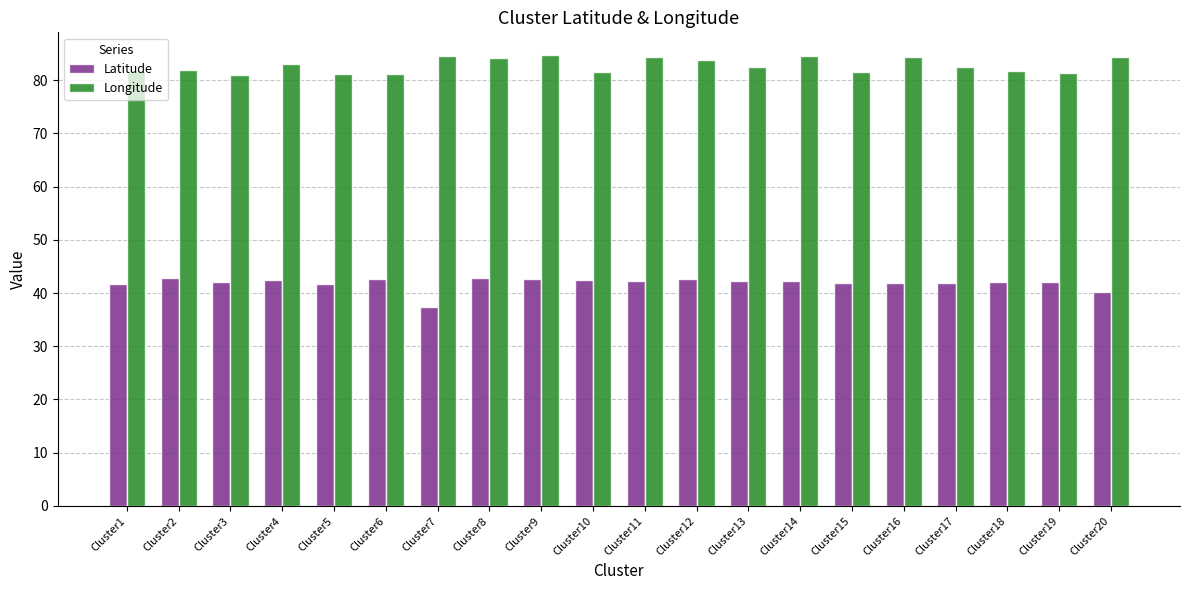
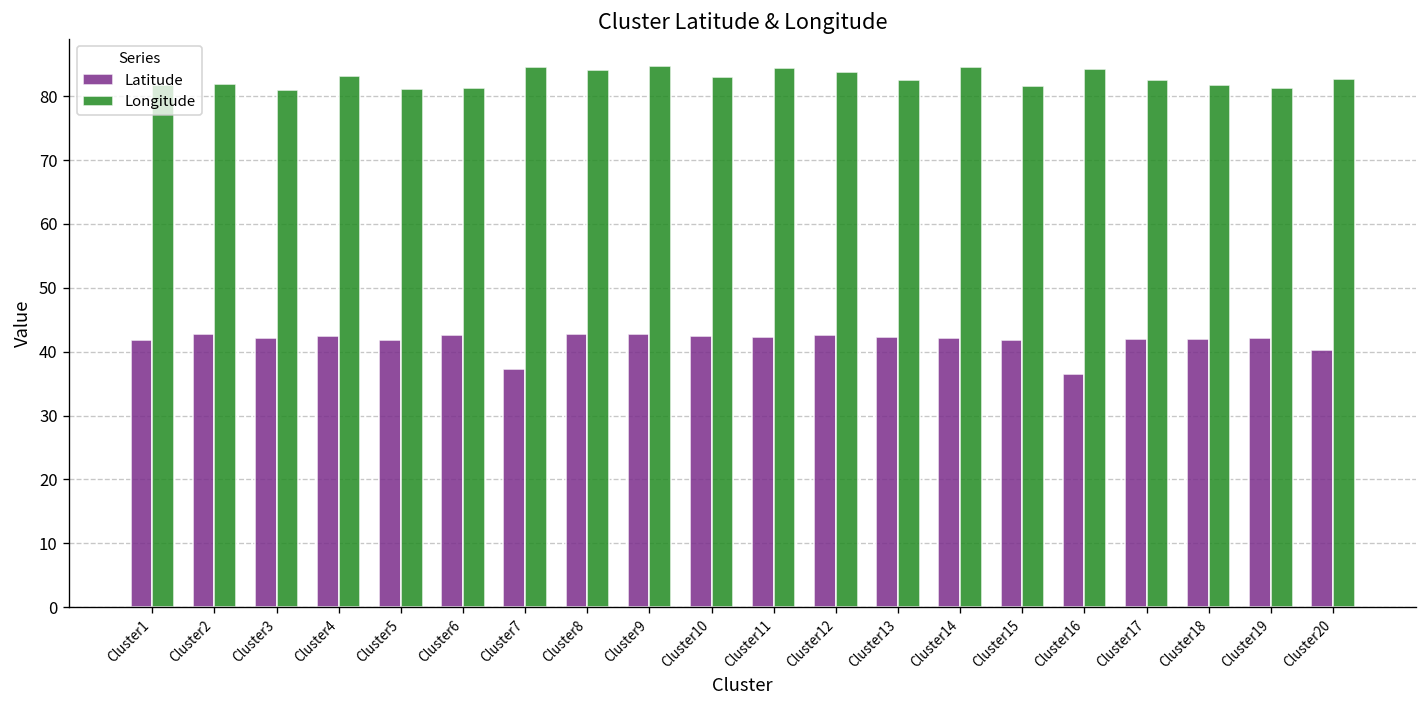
  {
    "Latitude": {
      "Cluster1": 42,
      "Cluster2": 43,
      "Cluster3": 42,
      "Cluster4": 42,
      "Cluster5": 42,
      "Cluster6": 43,
      "Cluster7": 37,
      "Cluster8": 43,
      "Cluster9": 43,
      "Cluster10": 42,
      "Cluster11": 42,
      "Cluster12": 43,
      "Cluster13": 42,
      "Cluster14": 42,
      "Cluster15": 42,
-     "Cluster16": 42,
+     "Cluster16": 37,
      "Cluster17": 42,
      "Cluster18": 42,
      "Cluster19": 42,
      "Cluster20": 40
    },
    "Longitude": {
      "Cluster2": 82,
      "Cluster3": 81,
      "Cluster4": 83,
      "Cluster5": 81,
      "Cluster6": 81,
      "Cluster7": 85,
      "Cluster8": 84,
      "Cluster9": 85,
-     "Cluster10": 81,
+     "Cluster10": 83,
      "Cluster11": 84,
      "Cluster12": 84,
      "Cluster13": 82,
      "Cluster14": 85,
      "Cluster15": 82,
      "Cluster16": 84,
      "Cluster17": 83,
      "Cluster18": 82,
      "Cluster19": 81,
-     "Cluster20": 84
+     "Cluster20": 83
    }
  }
